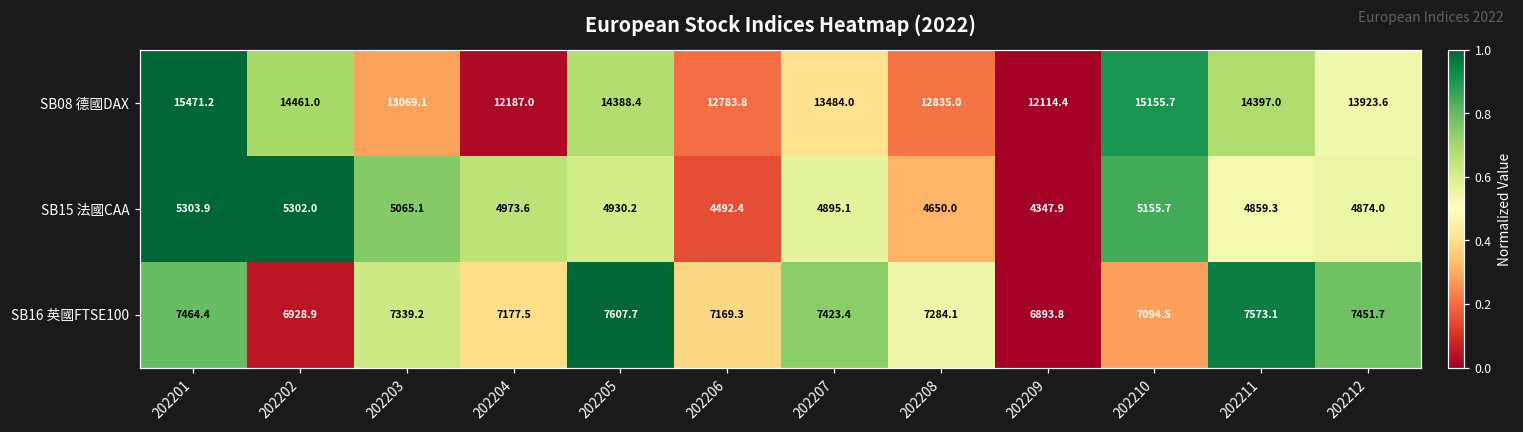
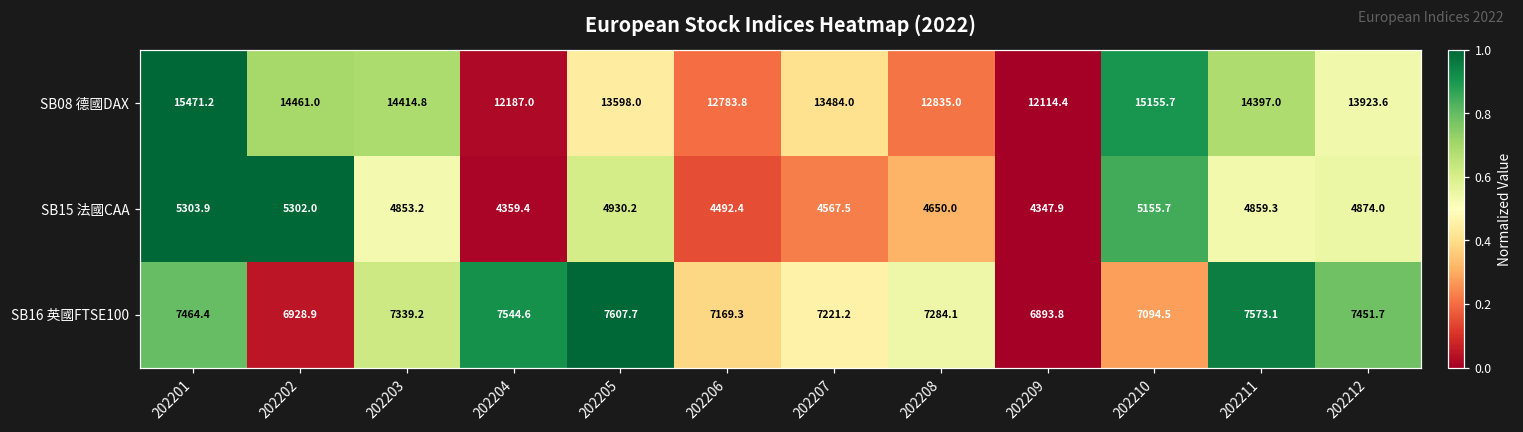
  {
    "SB08 德國DAX": {
      "202201": 15471.2,
      "202202": 14461.0,
-     "202203": 13069.1,
+     "202203": 14414.8,
      "202204": 12187.0,
-     "202205": 14388.4,
+     "202205": 13598.0,
      "202206": 12783.8,
      "202207": 13484.0,
      "202208": 12835.0,
      "202209": 12114.4,
      "202210": 15155.7,
      "202211": 14397.0,
      "202212": 13923.6
    },
    "SB15 法國CAA": {
      "202201": 5303.9,
      "202202": 5302.0,
-     "202203": 5065.1,
-     "202204": 4973.6,
+     "202203": 4853.2,
+     "202204": 4359.4,
      "202205": 4930.2,
      "202206": 4492.4,
-     "202207": 4895.1,
+     "202207": 4567.5,
      "202208": 4650.0,
      "202209": 4347.9,
      "202210": 5155.7,
      "202211": 4859.3,
      "202212": 4874.0
    },
    "SB16 英國FTSE100": {
      "202201": 7464.4,
      "202202": 6928.9,
      "202203": 7339.2,
-     "202204": 7177.5,
+     "202204": 7544.6,
      "202205": 7607.7,
      "202206": 7169.3,
-     "202207": 7423.4,
+     "202207": 7221.2,
      "202208": 7284.1,
      "202209": 6893.8,
      "202210": 7094.5,
      "202211": 7573.1,
      "202212": 7451.7
    }
  }
